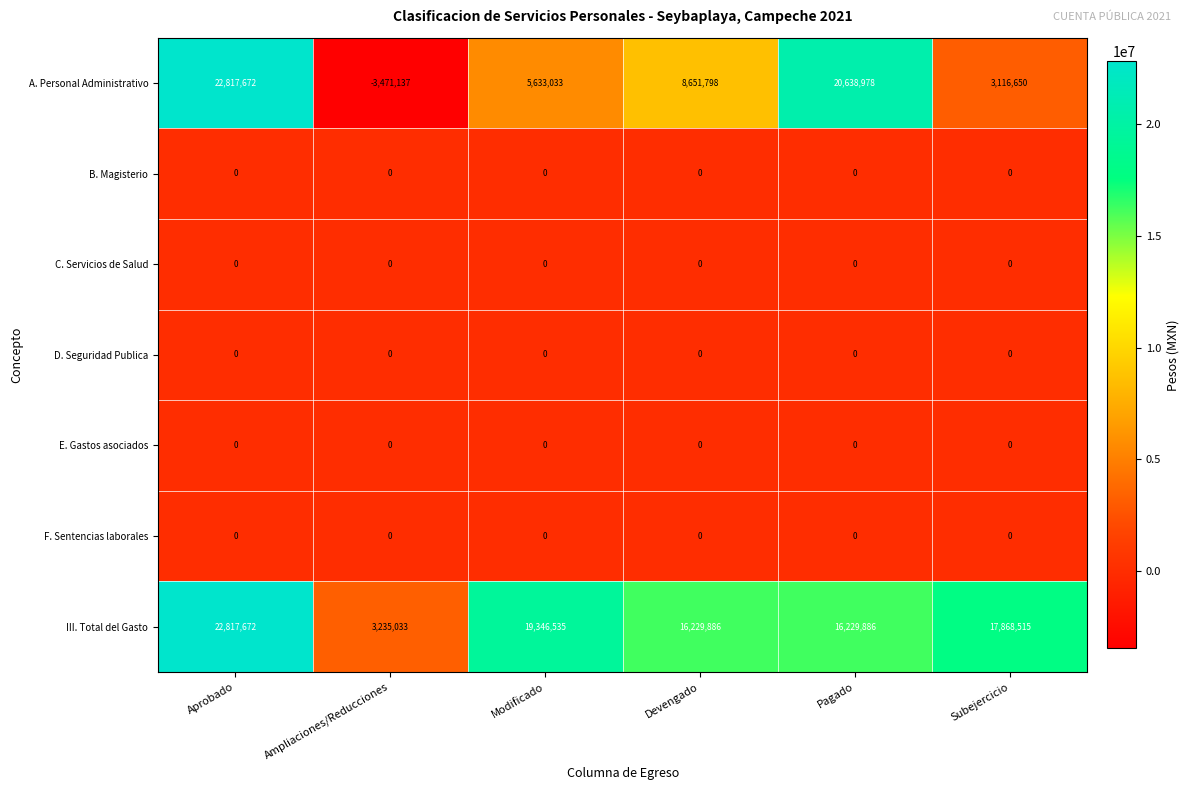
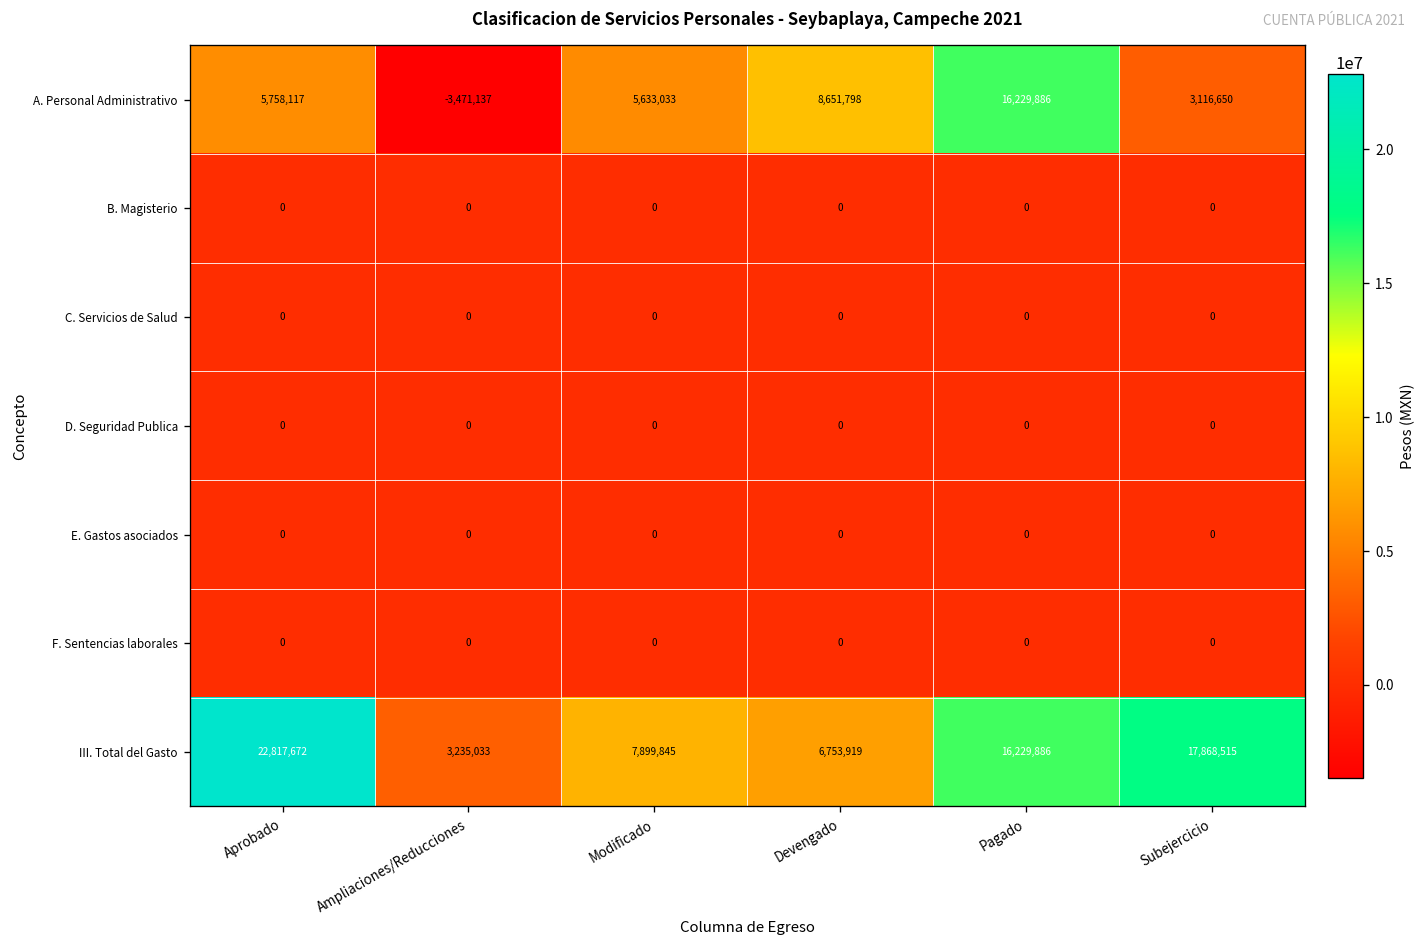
  {
    "A. Personal Administrativo": {
-     "Aprobado": "22,817,672",
+     "Aprobado": "5,758,117",
      "Ampliaciones/Reducciones": "-3,471,137",
      "Modificado": "5,633,033",
      "Devengado": "8,651,798",
-     "Pagado": "20,638,978",
+     "Pagado": "16,229,886",
      "Subejercicio": "3,116,650"
    },
    "B. Magisterio": {
      "Aprobado": "0",
      "Ampliaciones/Reducciones": "0",
      "Modificado": "0",
      "Devengado": "0",
      "Pagado": "0",
      "Subejercicio": "0"
    },
    "C. Servicios de Salud": {
      "Aprobado": "0",
      "Ampliaciones/Reducciones": "0",
      "Modificado": "0",
      "Devengado": "0",
      "Pagado": "0",
      "Subejercicio": "0"
    },
    "D. Seguridad Publica": {
      "Aprobado": "0",
      "Ampliaciones/Reducciones": "0",
      "Modificado": "0",
      "Devengado": "0",
      "Pagado": "0",
      "Subejercicio": "0"
    },
    "E. Gastos asociados": {
      "Aprobado": "0",
      "Ampliaciones/Reducciones": "0",
      "Modificado": "0",
      "Devengado": "0",
      "Pagado": "0",
      "Subejercicio": "0"
    },
    "F. Sentencias laborales": {
      "Aprobado": "0",
      "Ampliaciones/Reducciones": "0",
      "Modificado": "0",
      "Devengado": "0",
      "Pagado": "0",
      "Subejercicio": "0"
    },
    "III. Total del Gasto": {
      "Aprobado": "22,817,672",
      "Ampliaciones/Reducciones": "3,235,033",
-     "Modificado": "19,346,535",
-     "Devengado": "16,229,886",
+     "Modificado": "7,899,845",
+     "Devengado": "6,753,919",
      "Pagado": "16,229,886",
      "Subejercicio": "17,868,515"
    }
  }
